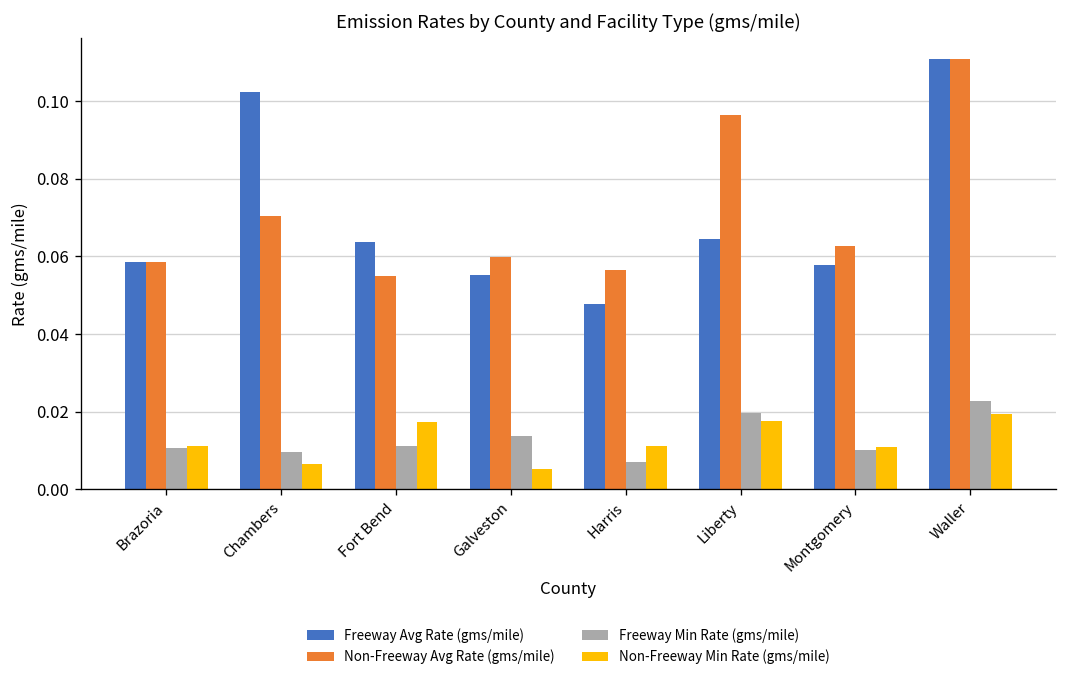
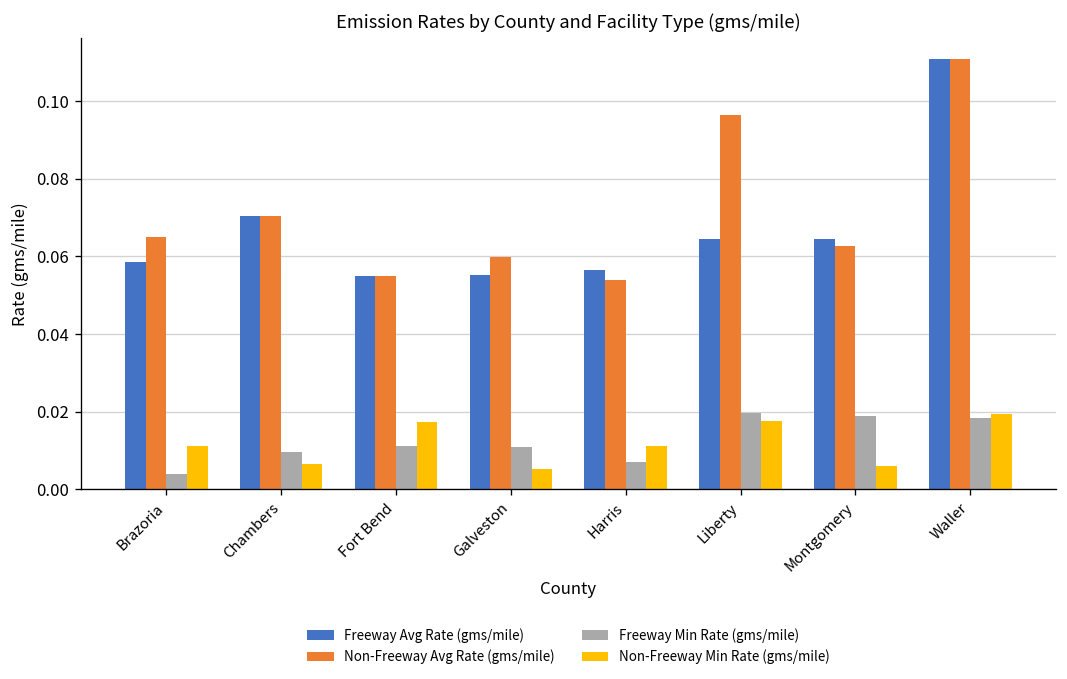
  {
    "Freeway Avg Rate (gms/mile)": {
      "Brazoria": 0.059,
-     "Chambers": 0.102,
-     "Fort Bend": 0.064,
+     "Chambers": 0.070,
+     "Fort Bend": 0.055,
      "Galveston": 0.055,
-     "Harris": 0.048,
+     "Harris": 0.057,
      "Liberty": 0.064,
-     "Montgomery": 0.058,
+     "Montgomery": 0.064,
      "Waller": 0.111
    },
    "Non-Freeway Avg Rate (gms/mile)": {
-     "Brazoria": 0.059,
+     "Brazoria": 0.065,
      "Chambers": 0.070,
      "Fort Bend": 0.055,
      "Galveston": 0.060,
-     "Harris": 0.057,
+     "Harris": 0.054,
      "Liberty": 0.097,
      "Montgomery": 0.063,
      "Waller": 0.111
    },
    "Freeway Min Rate (gms/mile)": {
-     "Brazoria": 0.011,
+     "Brazoria": 0.004,
      "Chambers": 0.010,
      "Fort Bend": 0.011,
-     "Galveston": 0.014,
+     "Galveston": 0.011,
      "Harris": 0.007,
      "Liberty": 0.020,
-     "Montgomery": 0.010,
-     "Waller": 0.023
+     "Montgomery": 0.019,
+     "Waller": 0.018
    },
    "Non-Freeway Min Rate (gms/mile)": {
      "Brazoria": 0.011,
      "Chambers": 0.007,
      "Fort Bend": 0.017,
      "Galveston": 0.005,
      "Harris": 0.011,
      "Liberty": 0.018,
-     "Montgomery": 0.011,
+     "Montgomery": 0.006,
      "Waller": 0.019
    }
  }
